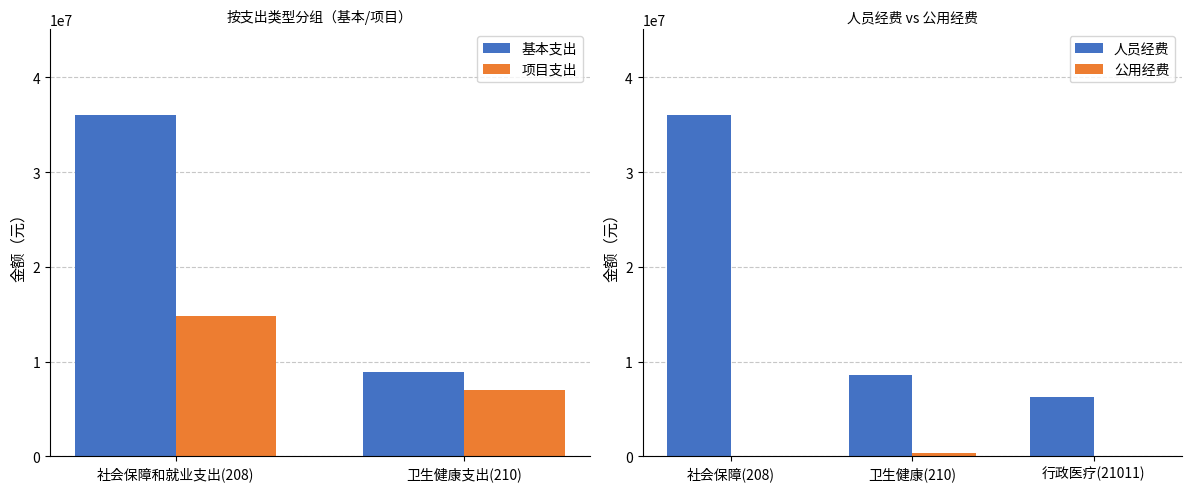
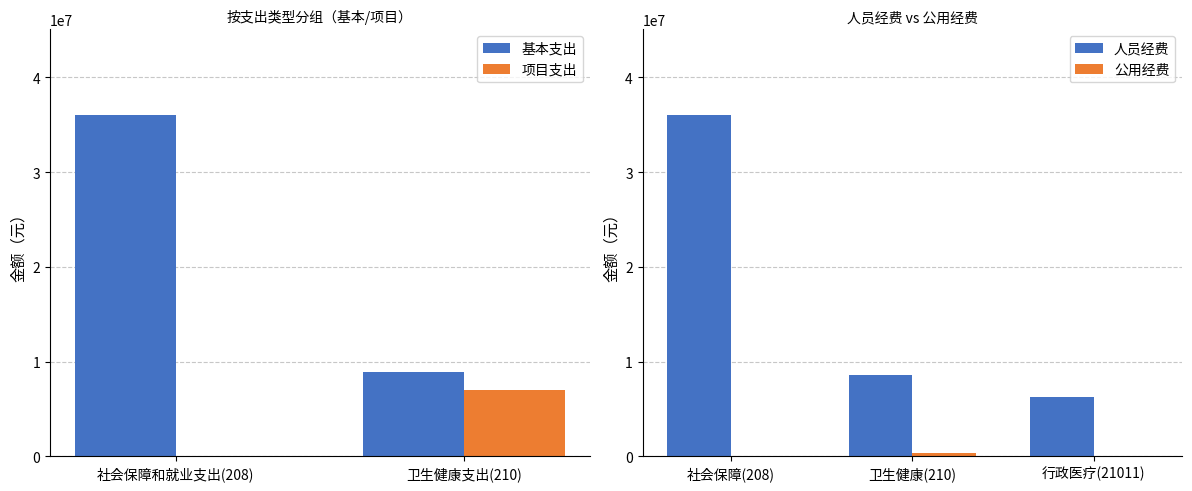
  {
    "按支出类型分组（基本/项目）": {
      "基本支出": {
        "社会保障和就业支出(208)": 36000000,
        "卫生健康支出(210)": 9000000
      },
      "项目支出": {
-       "社会保障和就业支出(208)": 15000000,
+       "社会保障和就业支出(208)": 0,
        "卫生健康支出(210)": 7000000
      }
    },
    "人员经费 vs 公用经费": {
      "人员经费": {
        "社会保障(208)": 36000000,
        "卫生健康(210)": 9000000,
        "行政医疗(21011)": 6000000
      },
      "公用经费": {
        "社会保障(208)": 0,
        "卫生健康(210)": 0,
        "行政医疗(21011)": 0
      }
    }
  }
